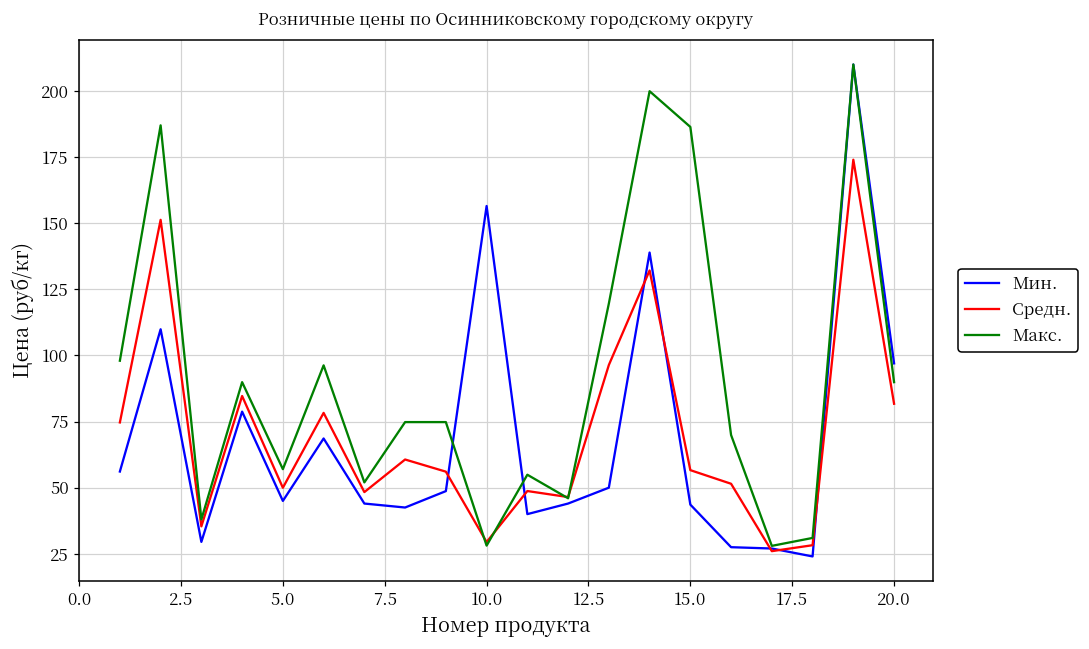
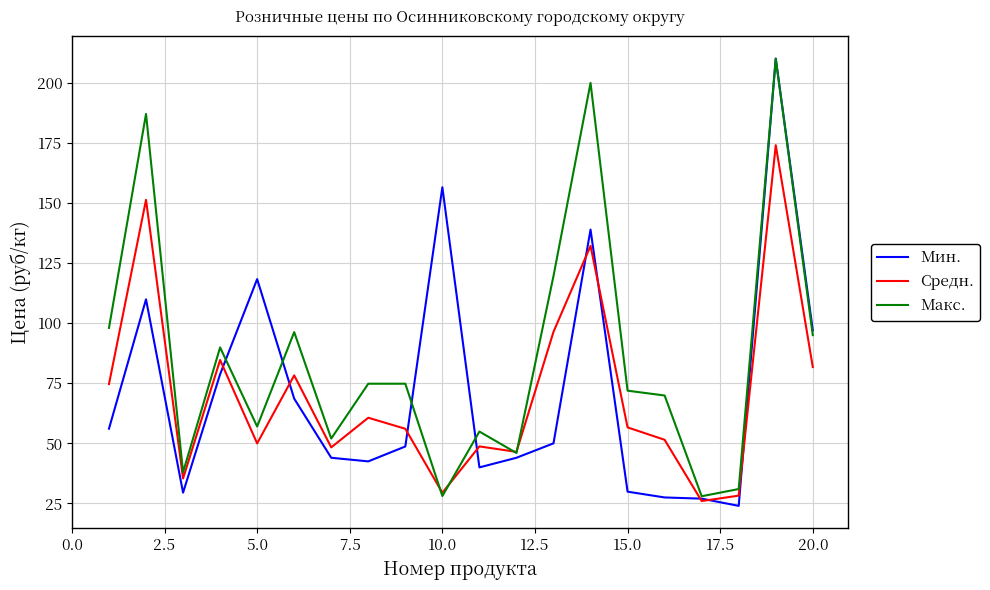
  {
    "Мин.": {
-     "5.0": 45,
+     "5.0": 118,
      "10.0": 157,
-     "15.0": 44,
+     "15.0": 30,
      "20.0": 97
    },
    "Средн.": {
      "5.0": 50,
      "10.0": 29,
      "15.0": 57,
      "20.0": 82
    },
    "Макс.": {
      "5.0": 57,
      "10.0": 28,
-     "15.0": 186,
-     "20.0": 90
+     "15.0": 72,
+     "20.0": 95
    }
  }
